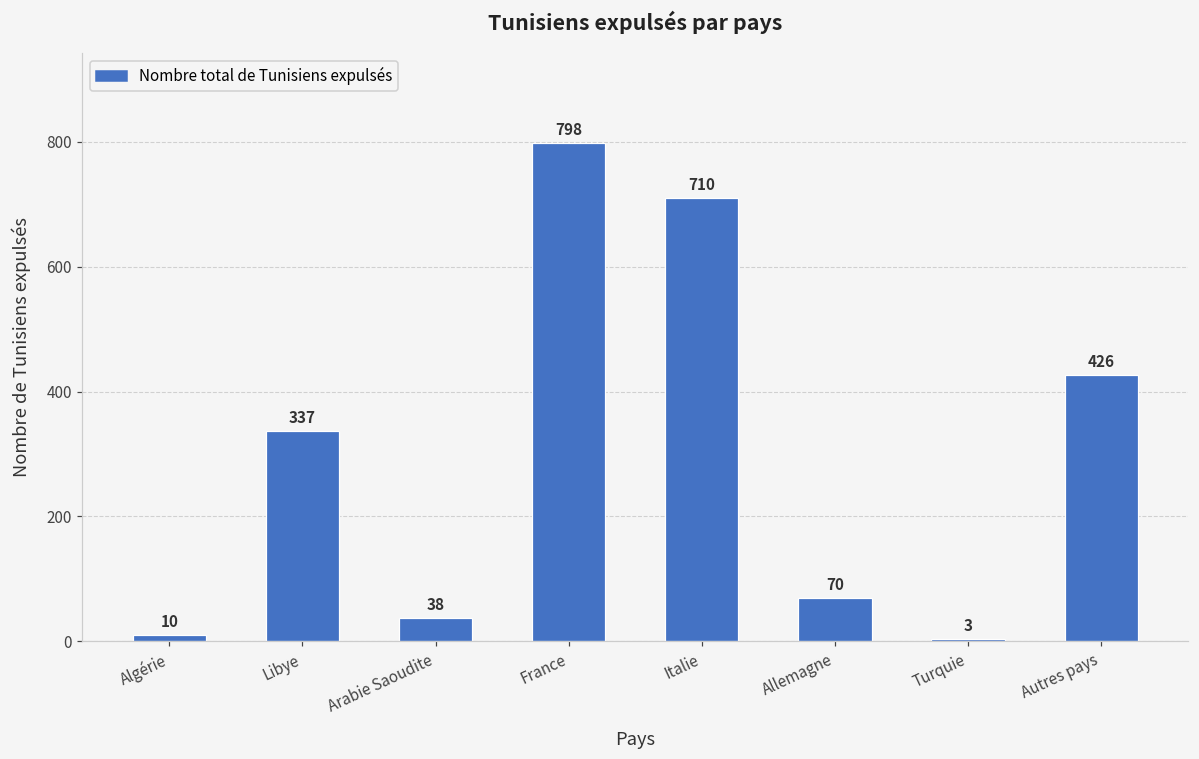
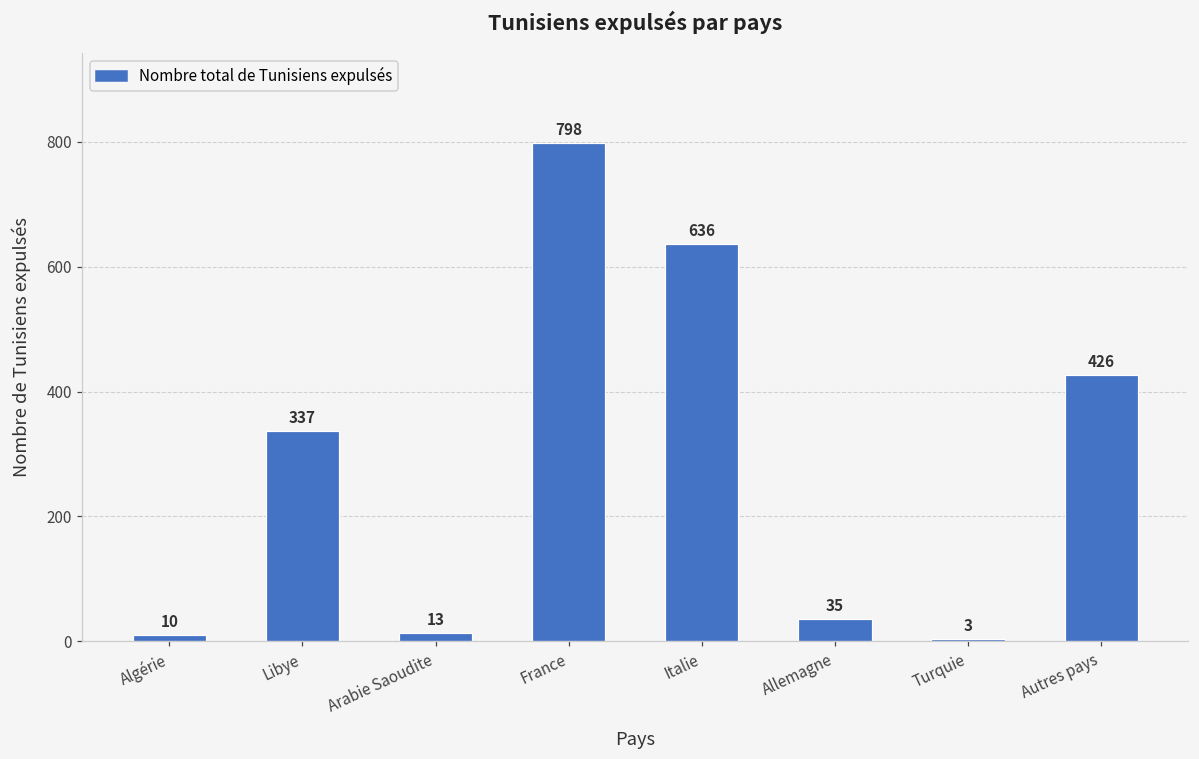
  {
    "Algérie": 10,
    "Libye": 337,
-   "Arabie Saoudite": 38,
+   "Arabie Saoudite": 13,
    "France": 798,
-   "Italie": 710,
-   "Allemagne": 70,
+   "Italie": 636,
+   "Allemagne": 35,
    "Turquie": 3,
    "Autres pays": 426
  }
